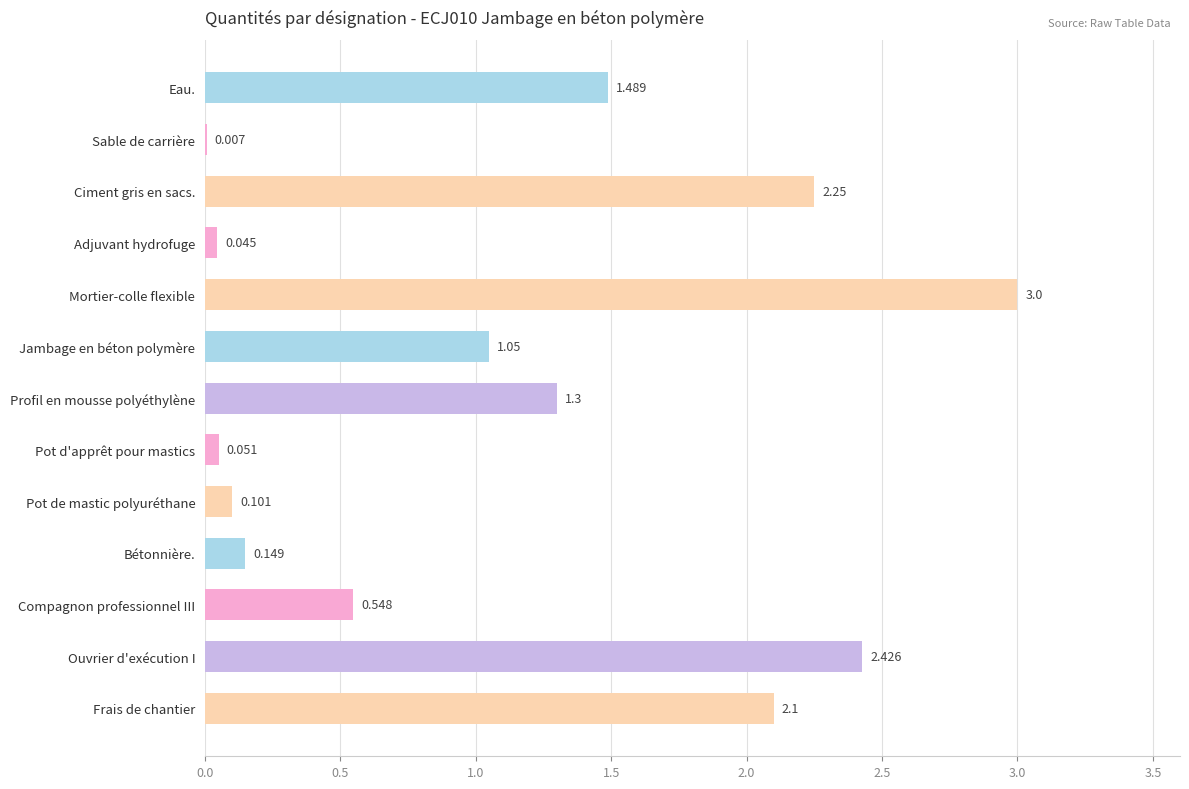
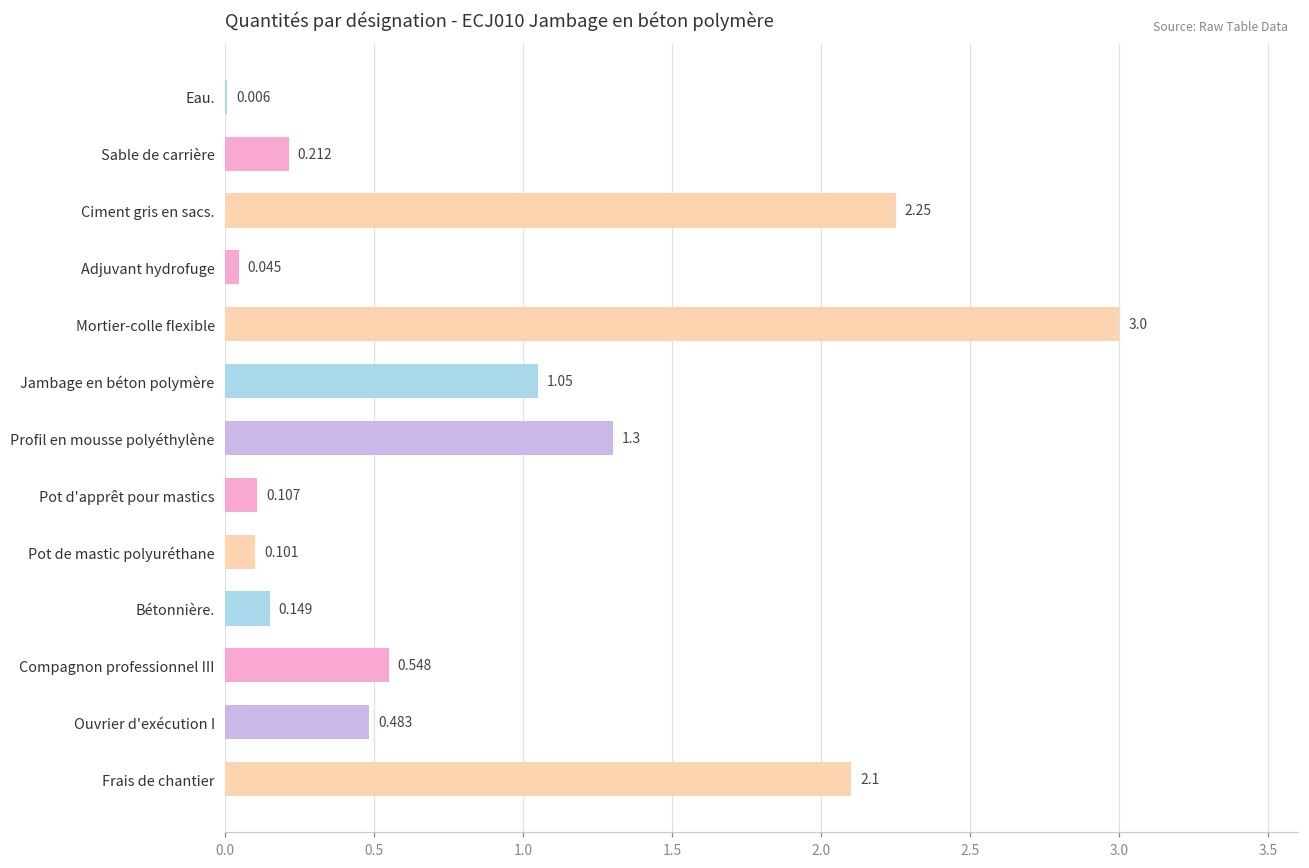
  {
-   "Eau.": 1.489,
-   "Sable de carrière": 0.007,
+   "Eau.": 0.006,
+   "Sable de carrière": 0.212,
    "Ciment gris en sacs.": 2.25,
    "Adjuvant hydrofuge": 0.045,
    "Mortier-colle flexible": 3.0,
    "Jambage en béton polymère": 1.05,
    "Profil en mousse polyéthylène": 1.3,
-   "Pot d'apprêt pour mastics": 0.051,
+   "Pot d'apprêt pour mastics": 0.107,
    "Pot de mastic polyuréthane": 0.101,
    "Bétonnière.": 0.149,
    "Compagnon professionnel III": 0.548,
-   "Ouvrier d'exécution I": 2.426,
+   "Ouvrier d'exécution I": 0.483,
    "Frais de chantier": 2.1
  }
